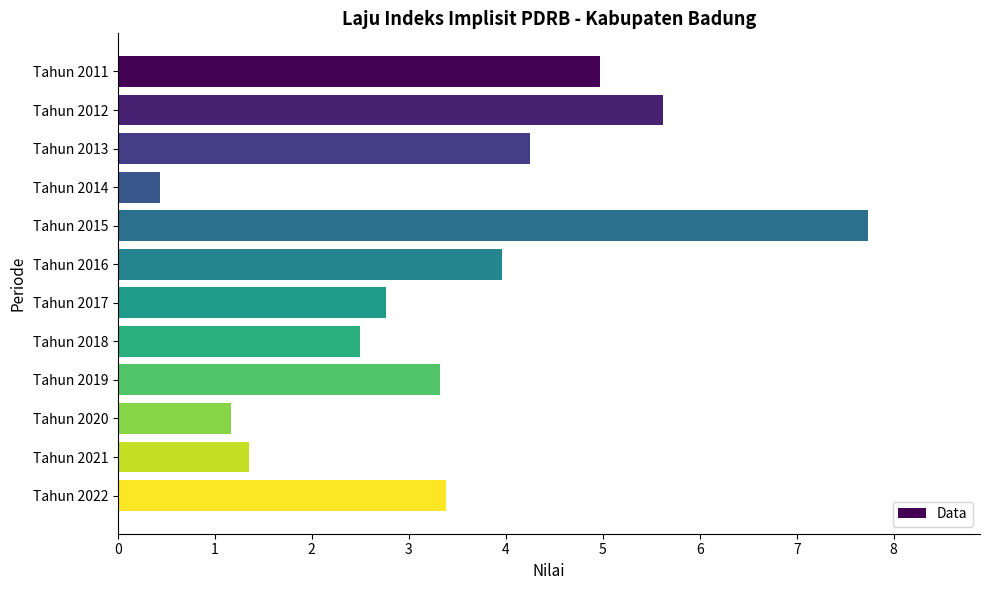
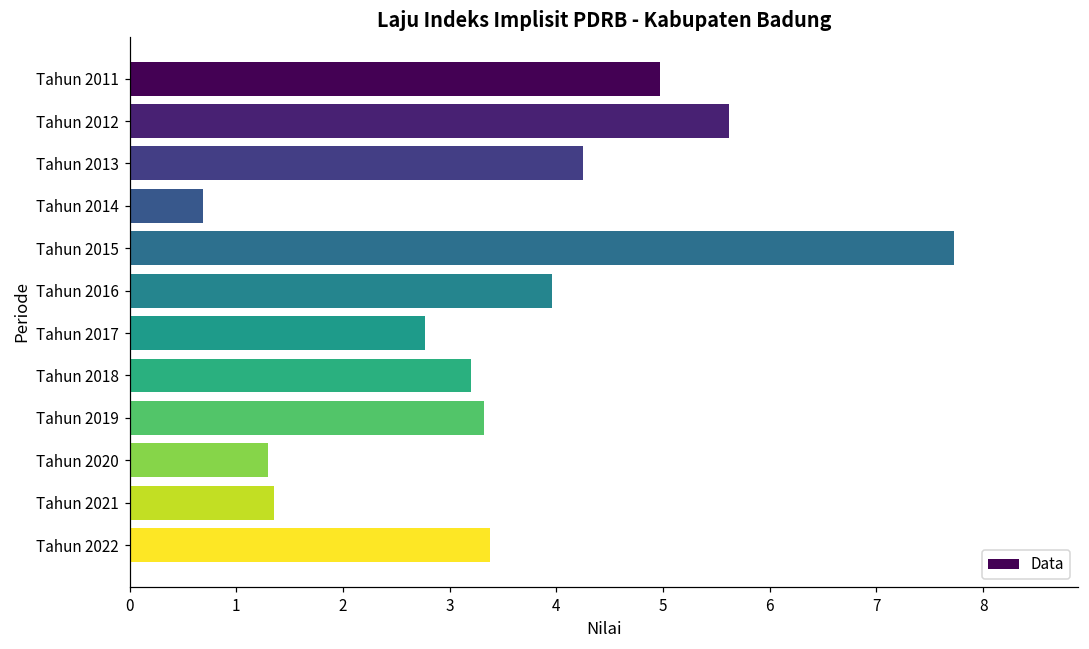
  {
    "Tahun 2011": 5.0,
    "Tahun 2012": 5.6,
    "Tahun 2013": 4.3,
-   "Tahun 2014": 0.4,
+   "Tahun 2014": 0.7,
    "Tahun 2015": 7.7,
    "Tahun 2016": 4.0,
    "Tahun 2017": 2.8,
-   "Tahun 2018": 2.5,
+   "Tahun 2018": 3.2,
    "Tahun 2019": 3.3,
-   "Tahun 2020": 1.2,
+   "Tahun 2020": 1.3,
    "Tahun 2021": 1.4,
    "Tahun 2022": 3.4
  }
